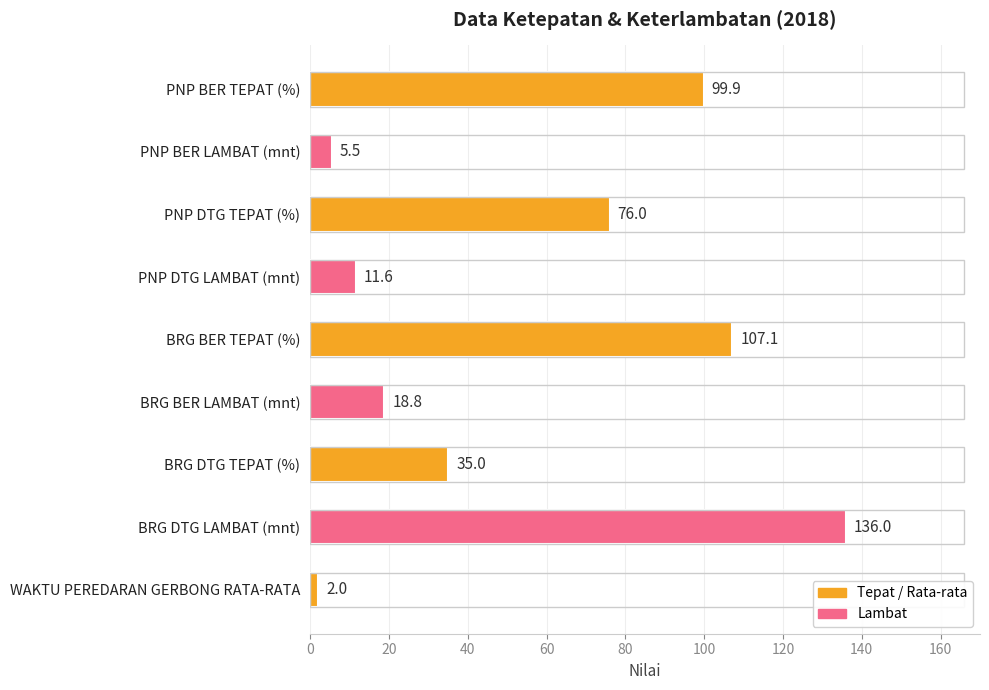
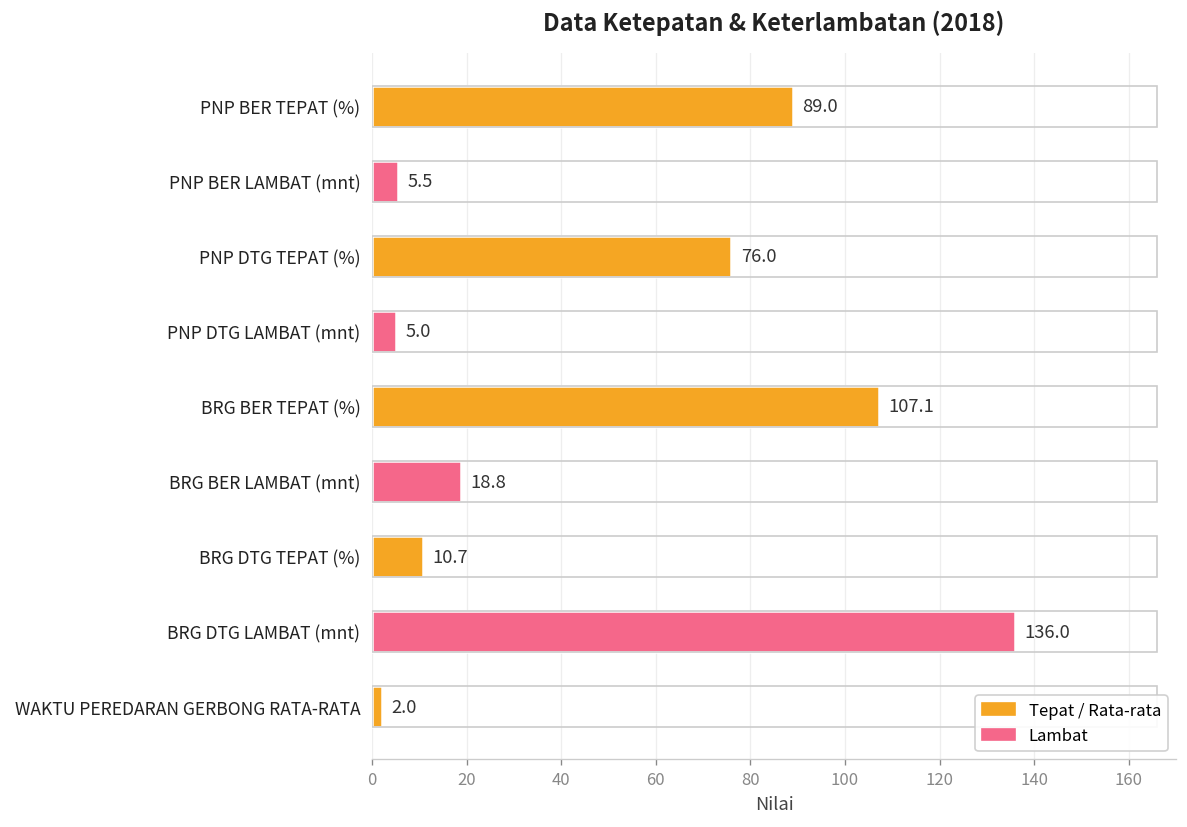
  {
-   "PNP BER TEPAT (%)": 99.9,
+   "PNP BER TEPAT (%)": 89.0,
    "PNP BER LAMBAT (mnt)": 5.5,
    "PNP DTG TEPAT (%)": 76.0,
-   "PNP DTG LAMBAT (mnt)": 11.6,
+   "PNP DTG LAMBAT (mnt)": 5.0,
    "BRG BER TEPAT (%)": 107.1,
    "BRG BER LAMBAT (mnt)": 18.8,
-   "BRG DTG TEPAT (%)": 35.0,
+   "BRG DTG TEPAT (%)": 10.7,
    "BRG DTG LAMBAT (mnt)": 136.0,
    "WAKTU PEREDARAN GERBONG RATA-RATA": 2.0
  }
